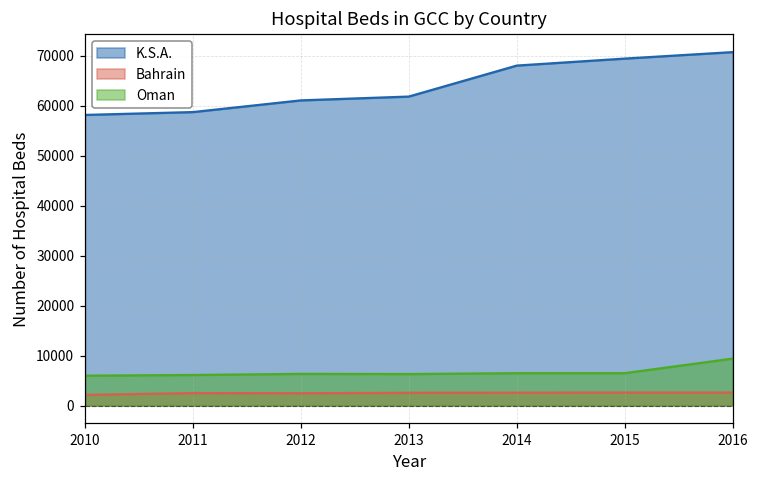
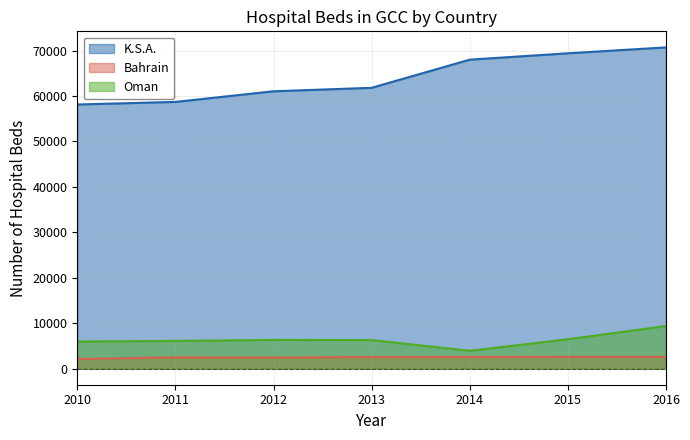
  {
    "K.S.A.": {
      "2010": 58000,
      "2011": 59000,
      "2012": 61000,
      "2013": 62000,
      "2014": 68000,
      "2015": 69000,
      "2016": 71000
    },
    "Bahrain": {
      "2010": 2000,
      "2011": 2000,
      "2012": 2000,
      "2013": 3000,
      "2014": 3000,
      "2015": 3000,
      "2016": 3000
    },
    "Oman": {
      "2010": 6000,
      "2011": 6000,
      "2012": 6000,
      "2013": 6000,
-     "2014": 6000,
+     "2014": 4000,
      "2015": 6000,
      "2016": 9000
    }
  }
